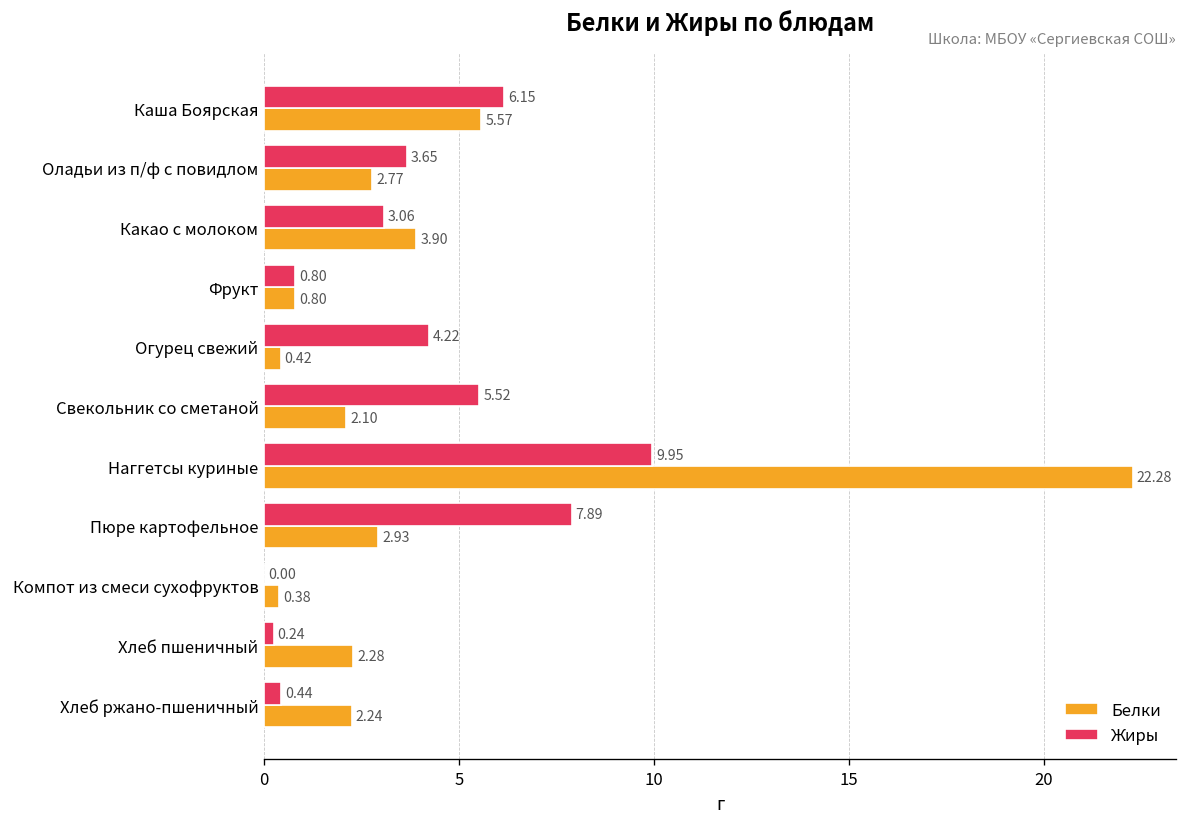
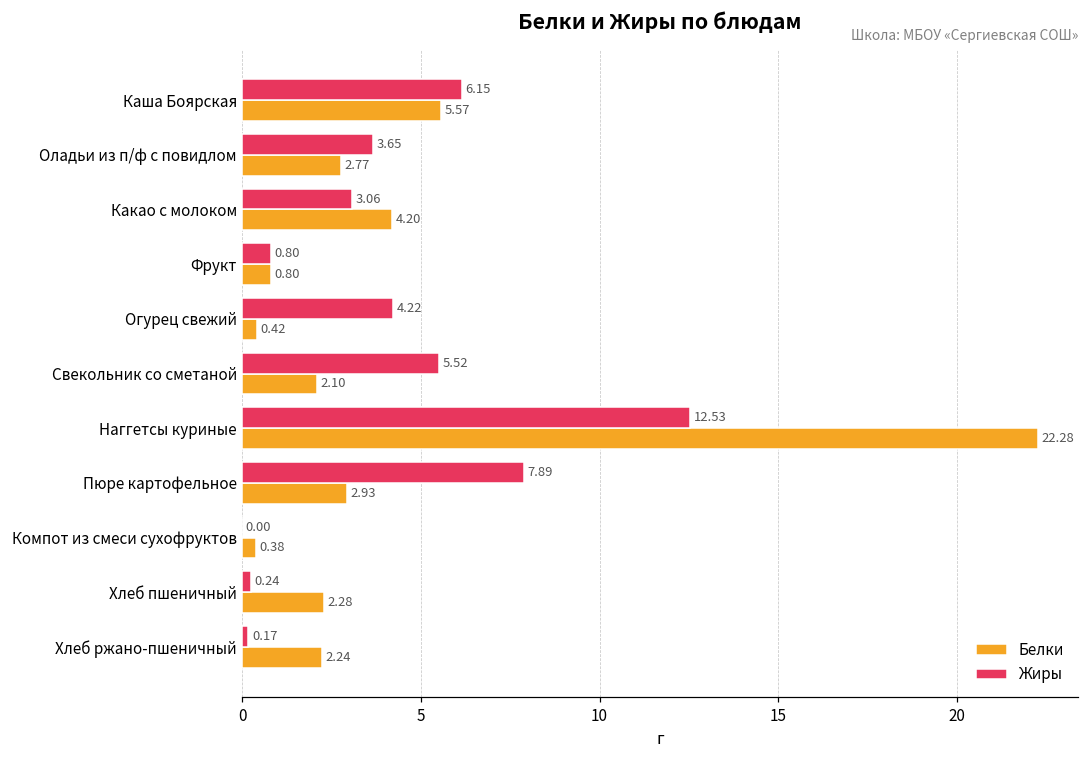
  {
    "Белки": {
      "Каша Боярская": 5.57,
      "Оладьи из п/ф с повидлом": 2.77,
-     "Какао с молоком": 3.90,
+     "Какао с молоком": 4.20,
      "Фрукт": 0.80,
      "Огурец свежий": 0.42,
      "Свекольник со сметаной": 2.10,
      "Наггетсы куриные": 22.28,
      "Пюре картофельное": 2.93,
      "Компот из смеси сухофруктов": 0.38,
      "Хлеб пшеничный": 2.28,
      "Хлеб ржано-пшеничный": 2.24
    },
    "Жиры": {
      "Каша Боярская": 6.15,
      "Оладьи из п/ф с повидлом": 3.65,
      "Какао с молоком": 3.06,
      "Фрукт": 0.80,
      "Огурец свежий": 4.22,
      "Свекольник со сметаной": 5.52,
-     "Наггетсы куриные": 9.95,
+     "Наггетсы куриные": 12.53,
      "Пюре картофельное": 7.89,
      "Компот из смеси сухофруктов": 0.00,
      "Хлеб пшеничный": 0.24,
-     "Хлеб ржано-пшеничный": 0.44
+     "Хлеб ржано-пшеничный": 0.17
    }
  }
